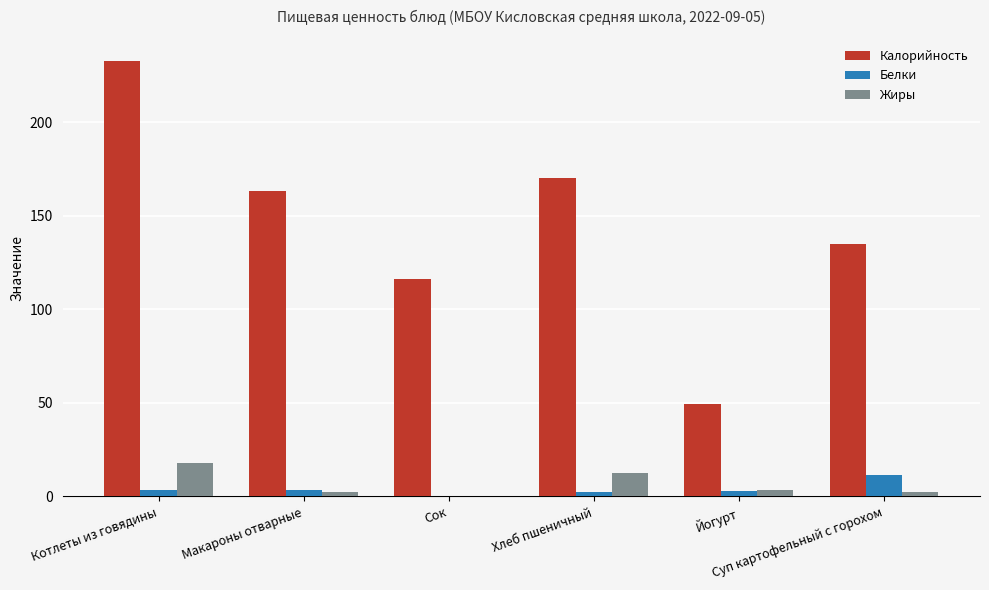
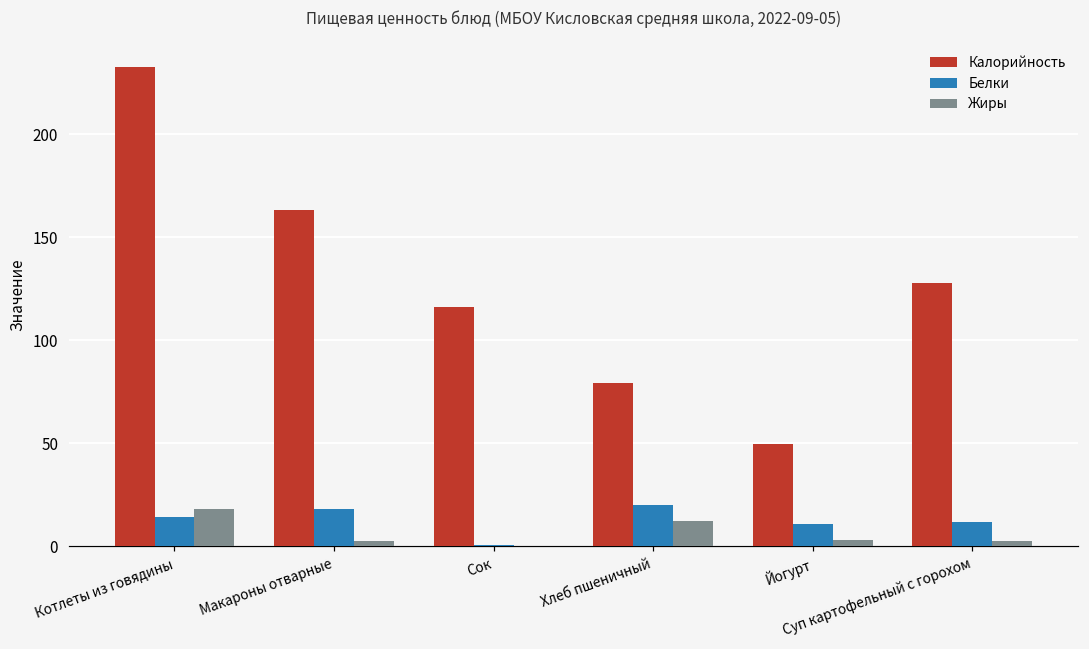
  {
    "Калорийность": {
      "Котлеты из говядины": 233,
      "Макароны отварные": 164,
      "Сок": 116,
-     "Хлеб пшеничный": 170,
+     "Хлеб пшеничный": 79,
      "Йогурт": 49,
-     "Суп картофельный с горохом": 135
+     "Суп картофельный с горохом": 128
    },
    "Белки": {
-     "Котлеты из говядины": 4,
-     "Макароны отварные": 3,
-     "Хлеб пшеничный": 2,
-     "Йогурт": 3,
+     "Котлеты из говядины": 14,
+     "Макароны отварные": 18,
+     "Хлеб пшеничный": 20,
+     "Йогурт": 11,
      "Суп картофельный с горохом": 12
    },
    "Жиры": {
      "Котлеты из говядины": 18,
      "Макароны отварные": 2,
      "Сок": 0,
      "Хлеб пшеничный": 12,
      "Йогурт": 3,
      "Суп картофельный с горохом": 3
    }
  }
